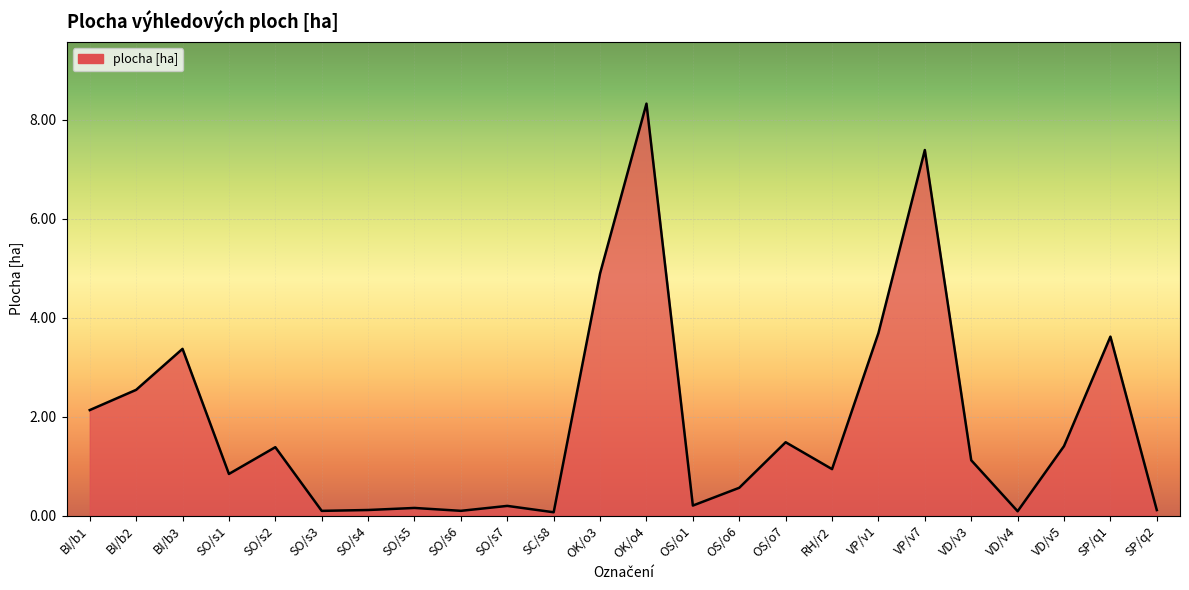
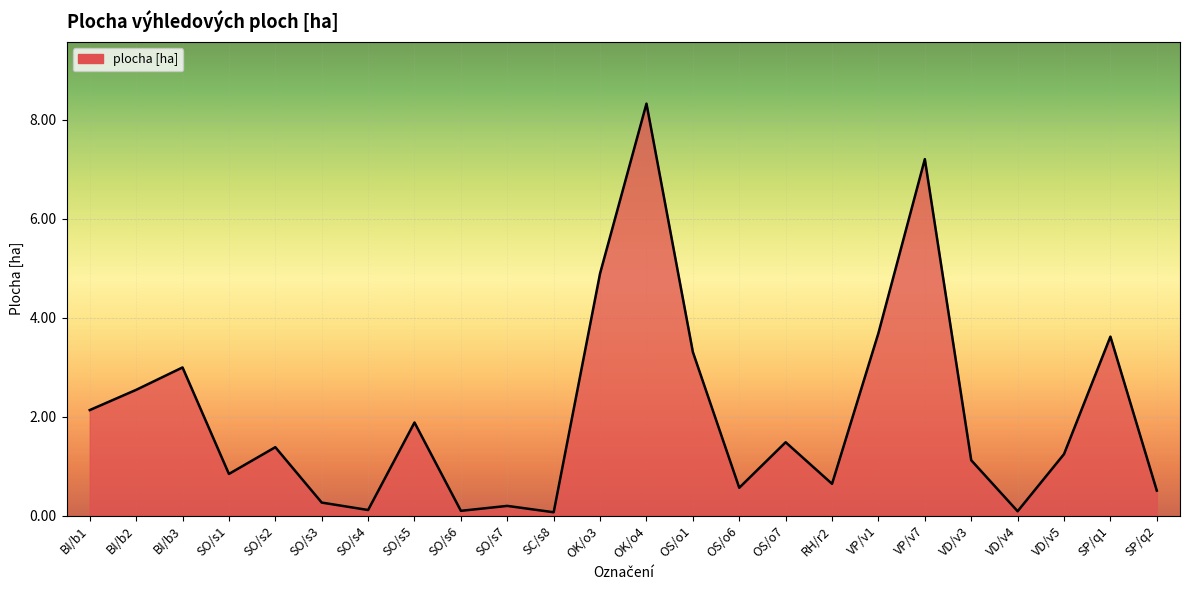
  {
    "BI/b1": 2.1,
    "BI/b2": 2.5,
-   "BI/b3": 3.4,
+   "BI/b3": 3.0,
    "SO/s1": 0.8,
    "SO/s2": 1.4,
-   "SO/s3": 0.1,
+   "SO/s3": 0.3,
    "SO/s4": 0.1,
-   "SO/s5": 0.2,
+   "SO/s5": 1.9,
    "SO/s6": 0.1,
    "SO/s7": 0.2,
    "SC/s8": 0.1,
    "OK/o3": 4.9,
    "OK/o4": 8.3,
-   "OS/o1": 0.2,
+   "OS/o1": 3.3,
    "OS/o6": 0.6,
    "OS/o7": 1.5,
-   "RH/r2": 0.9,
+   "RH/r2": 0.6,
    "VP/v1": 3.7,
-   "VP/v7": 7.4,
+   "VP/v7": 7.2,
    "VD/v3": 1.1,
    "VD/v4": 0.1,
-   "VD/v5": 1.4,
+   "VD/v5": 1.2,
    "SP/q1": 3.6,
-   "SP/q2": 0.1
+   "SP/q2": 0.5
  }
